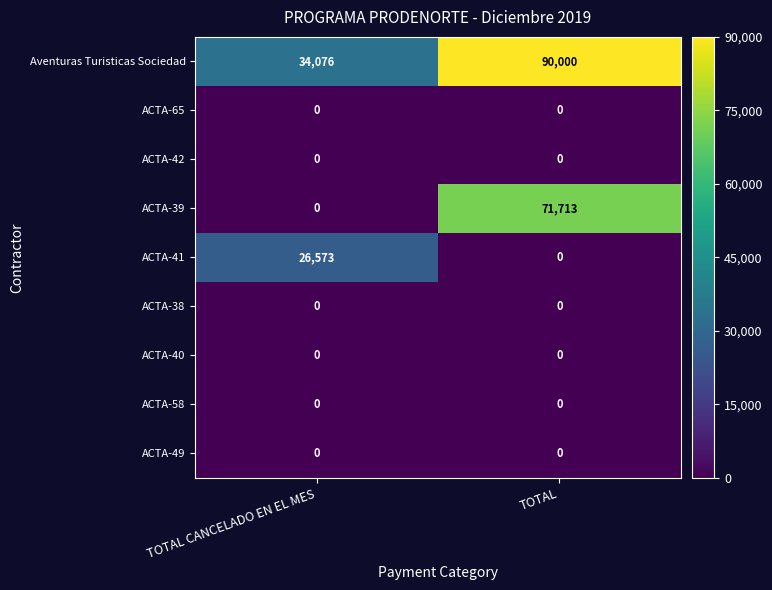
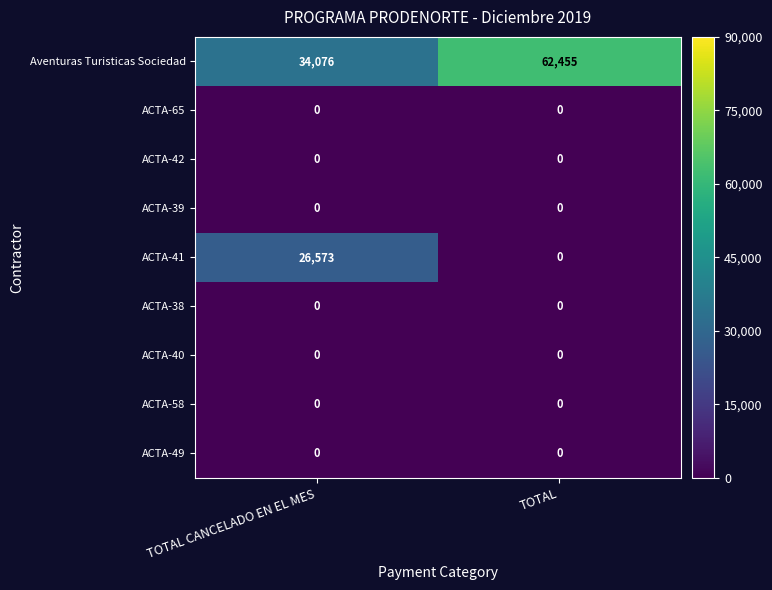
  {
    "Aventuras Turisticas Sociedad": {
      "TOTAL CANCELADO EN EL MES": "34,076",
-     "TOTAL": "90,000"
+     "TOTAL": "62,455"
    },
    "ACTA-65": {
      "TOTAL CANCELADO EN EL MES": "0",
      "TOTAL": "0"
    },
    "ACTA-42": {
      "TOTAL CANCELADO EN EL MES": "0",
      "TOTAL": "0"
    },
    "ACTA-39": {
      "TOTAL CANCELADO EN EL MES": "0",
-     "TOTAL": "71,713"
+     "TOTAL": "0"
    },
    "ACTA-41": {
      "TOTAL CANCELADO EN EL MES": "26,573",
      "TOTAL": "0"
    },
    "ACTA-38": {
      "TOTAL CANCELADO EN EL MES": "0",
      "TOTAL": "0"
    },
    "ACTA-40": {
      "TOTAL CANCELADO EN EL MES": "0",
      "TOTAL": "0"
    },
    "ACTA-58": {
      "TOTAL CANCELADO EN EL MES": "0",
      "TOTAL": "0"
    },
    "ACTA-49": {
      "TOTAL CANCELADO EN EL MES": "0",
      "TOTAL": "0"
    }
  }
